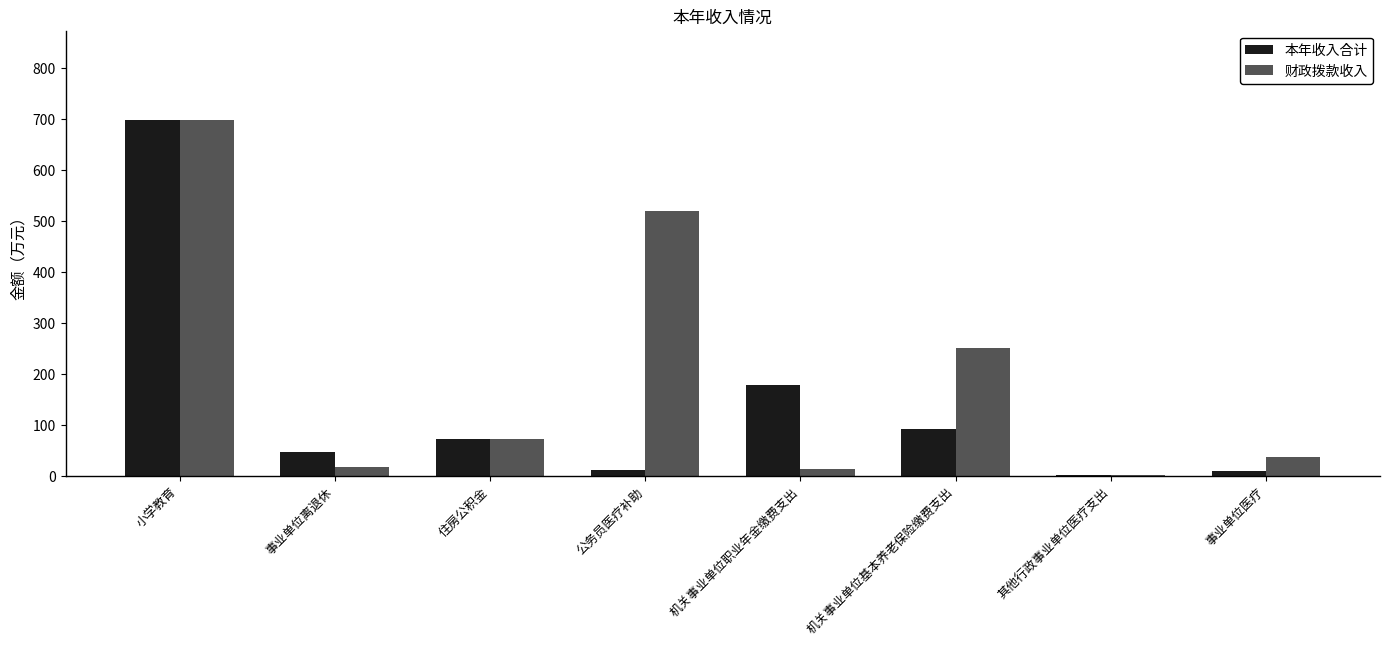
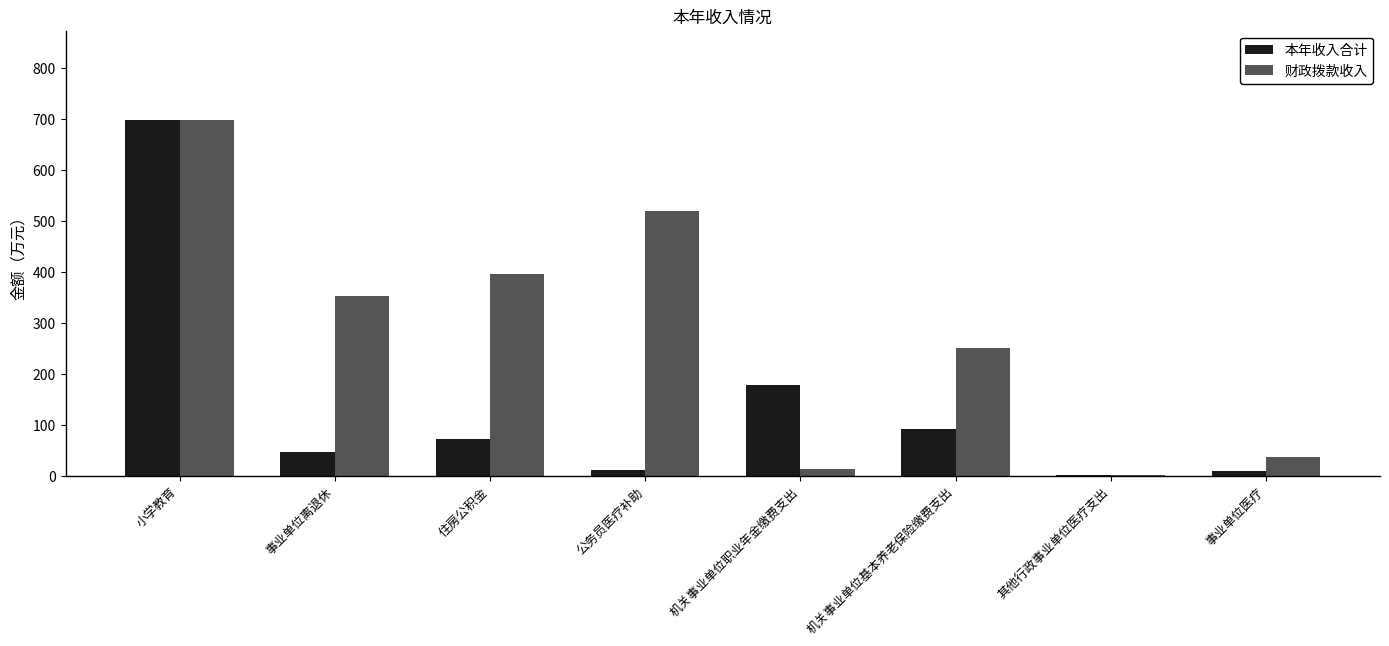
  {
    "本年收入合计": {
      "小学教育": 700,
      "事业单位离退休": 50,
      "住房公积金": 70,
      "公务员医疗补助": 10,
      "机关事业单位职业年金缴费支出": 180,
      "机关事业单位基本养老保险缴费支出": 90,
      "事业单位医疗": 10
    },
    "财政拨款收入": {
      "小学教育": 700,
-     "事业单位离退休": 20,
-     "住房公积金": 70,
+     "事业单位离退休": 350,
+     "住房公积金": 400,
      "公务员医疗补助": 520,
      "机关事业单位职业年金缴费支出": 10,
      "机关事业单位基本养老保险缴费支出": 250,
      "事业单位医疗": 40
    }
  }
